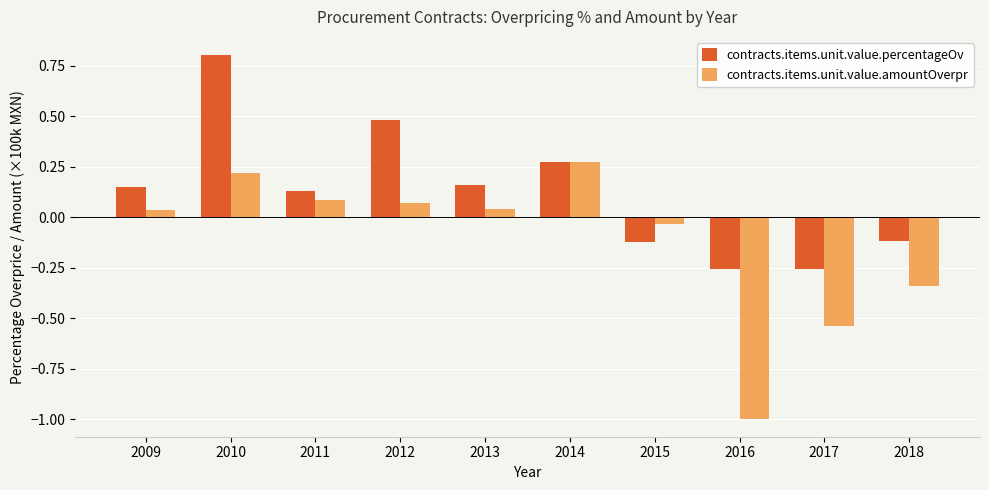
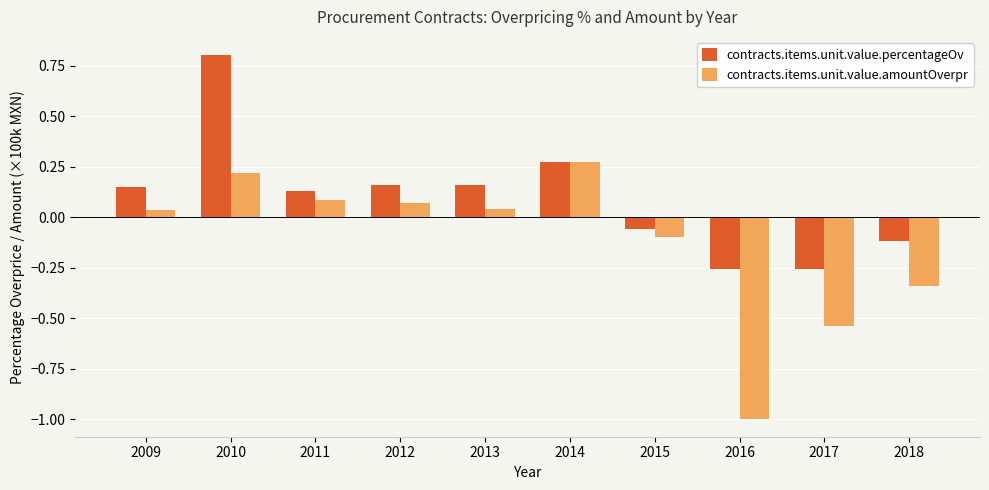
  {
    "contracts.items.unit.value.percentageOv": {
      "2009": 0.15,
      "2010": 0.80,
      "2011": 0.13,
-     "2012": 0.48,
+     "2012": 0.16,
      "2013": 0.16,
      "2014": 0.27,
-     "2015": -0.12,
+     "2015": -0.06,
      "2016": -0.25,
      "2017": -0.25,
      "2018": -0.12
    },
    "contracts.items.unit.value.amountOverpr": {
      "2009": 0.03,
      "2010": 0.22,
      "2011": 0.08,
      "2012": 0.07,
      "2013": 0.04,
      "2014": 0.28,
-     "2015": -0.03,
+     "2015": -0.10,
      "2016": -1.00,
      "2017": -0.54,
      "2018": -0.34
    }
  }
